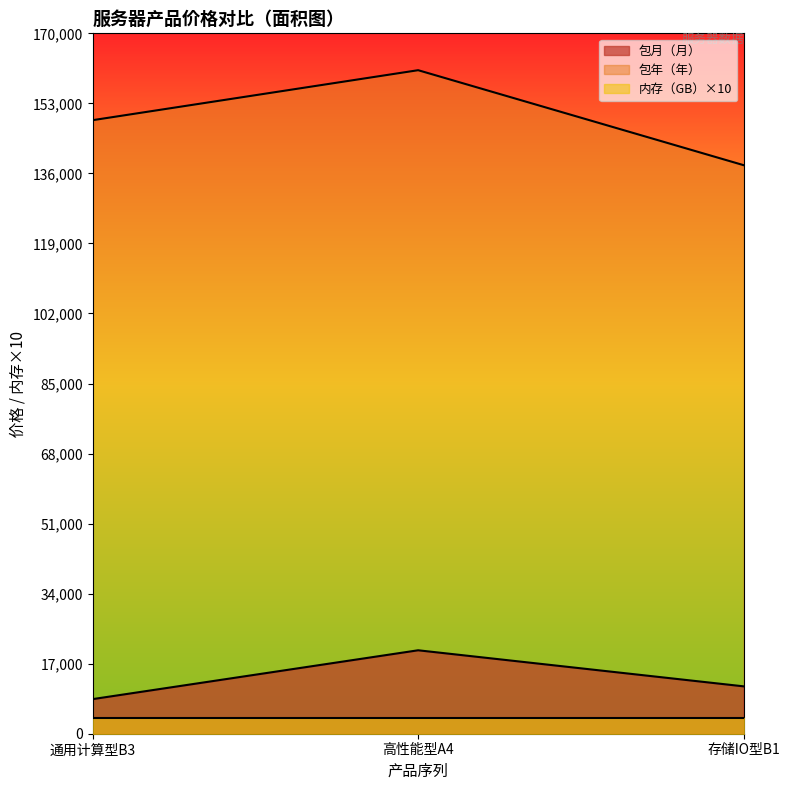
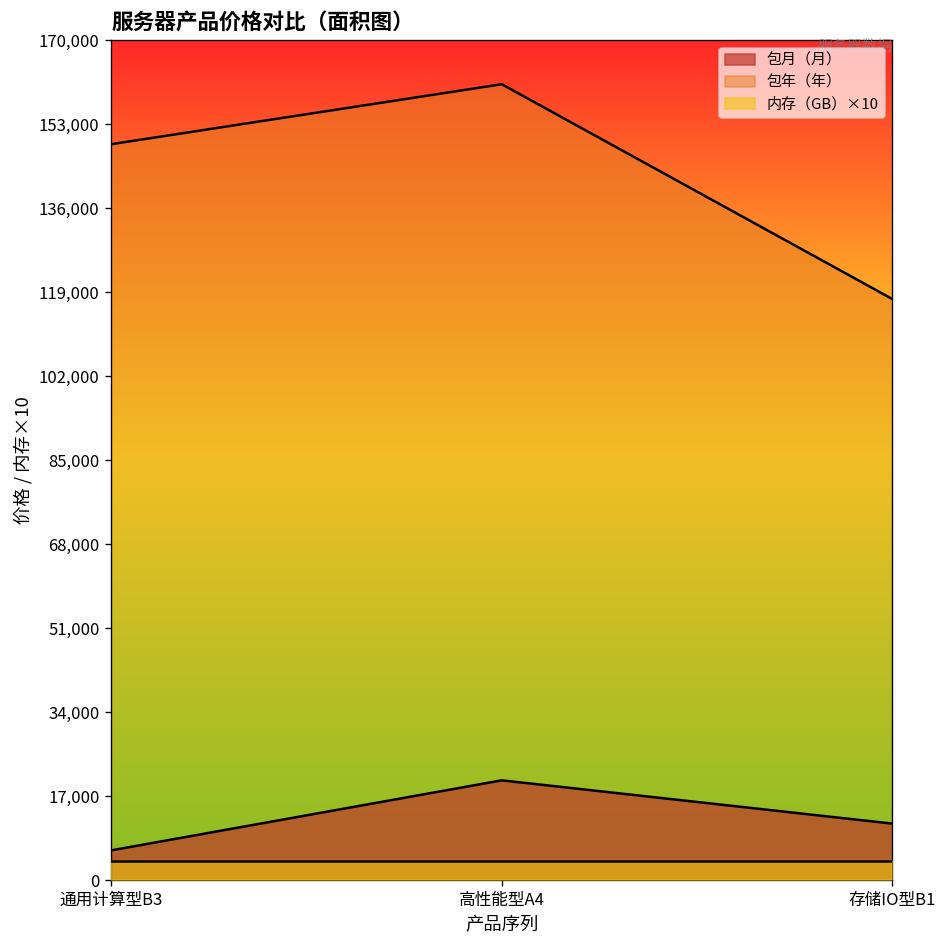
  {
    "包月（月）": {
-     "通用计算型B3": "8,000",
+     "通用计算型B3": "6,000",
      "高性能型A4": "20,000",
      "存储IO型B1": "12,000"
    },
    "包年（年）": {
      "通用计算型B3": "149,000",
      "高性能型A4": "161,000",
-     "存储IO型B1": "138,000"
+     "存储IO型B1": "118,000"
    },
    "内存（GB）×10": {
      "通用计算型B3": "4,000",
      "高性能型A4": "4,000",
      "存储IO型B1": "4,000"
    }
  }
